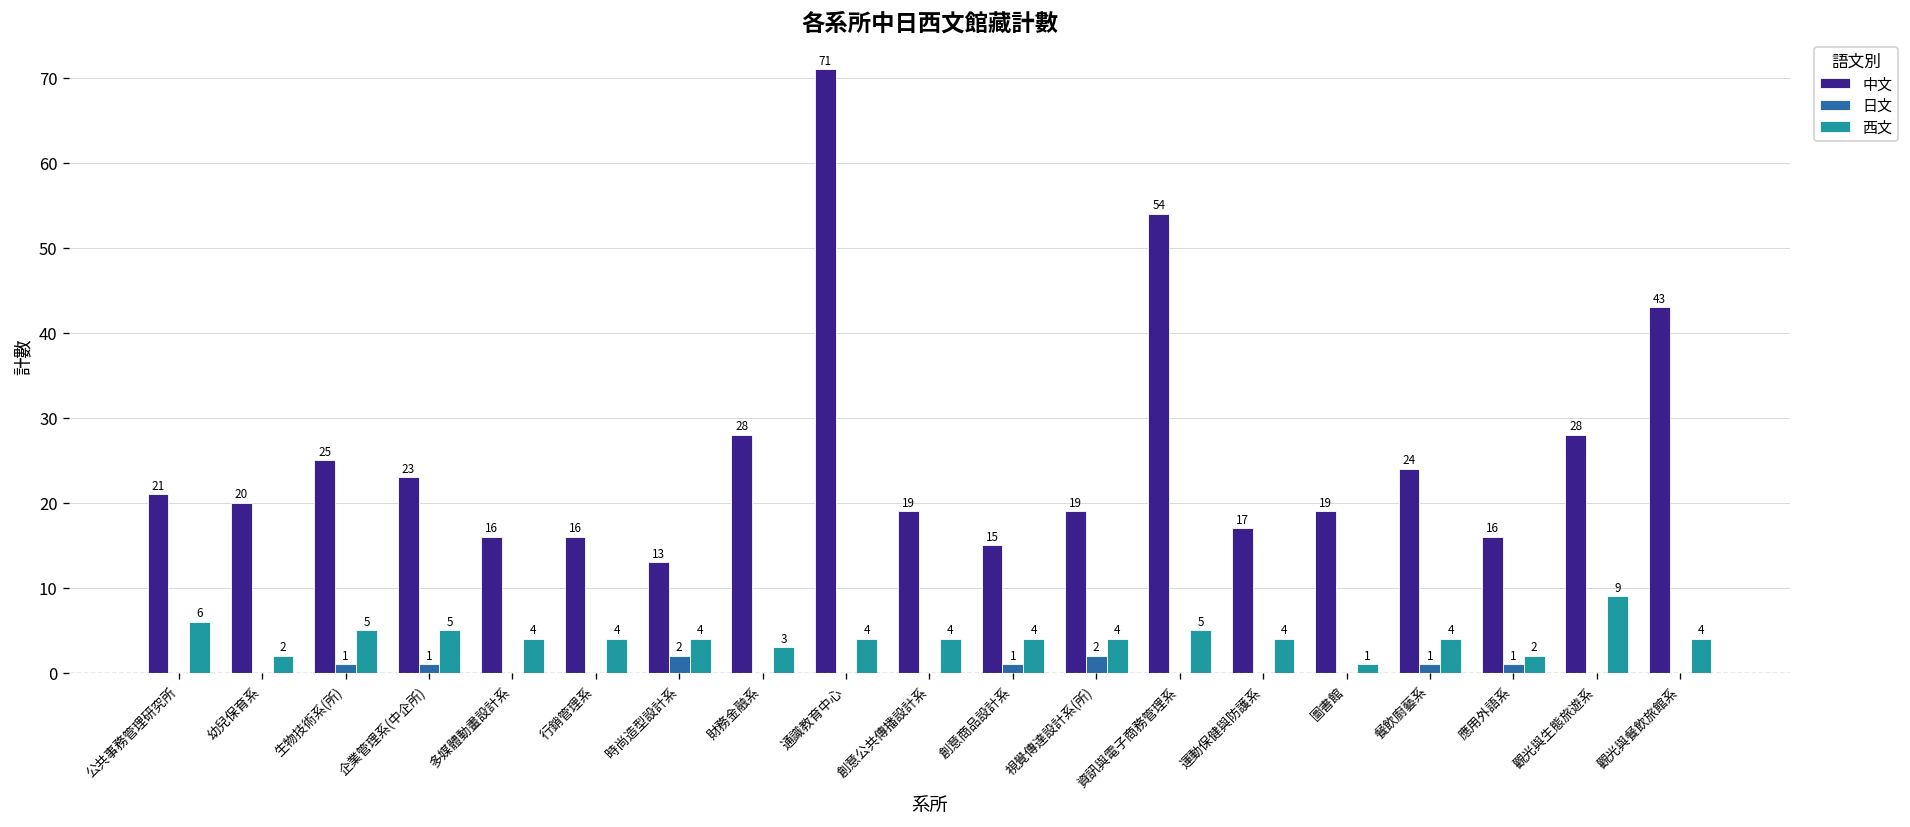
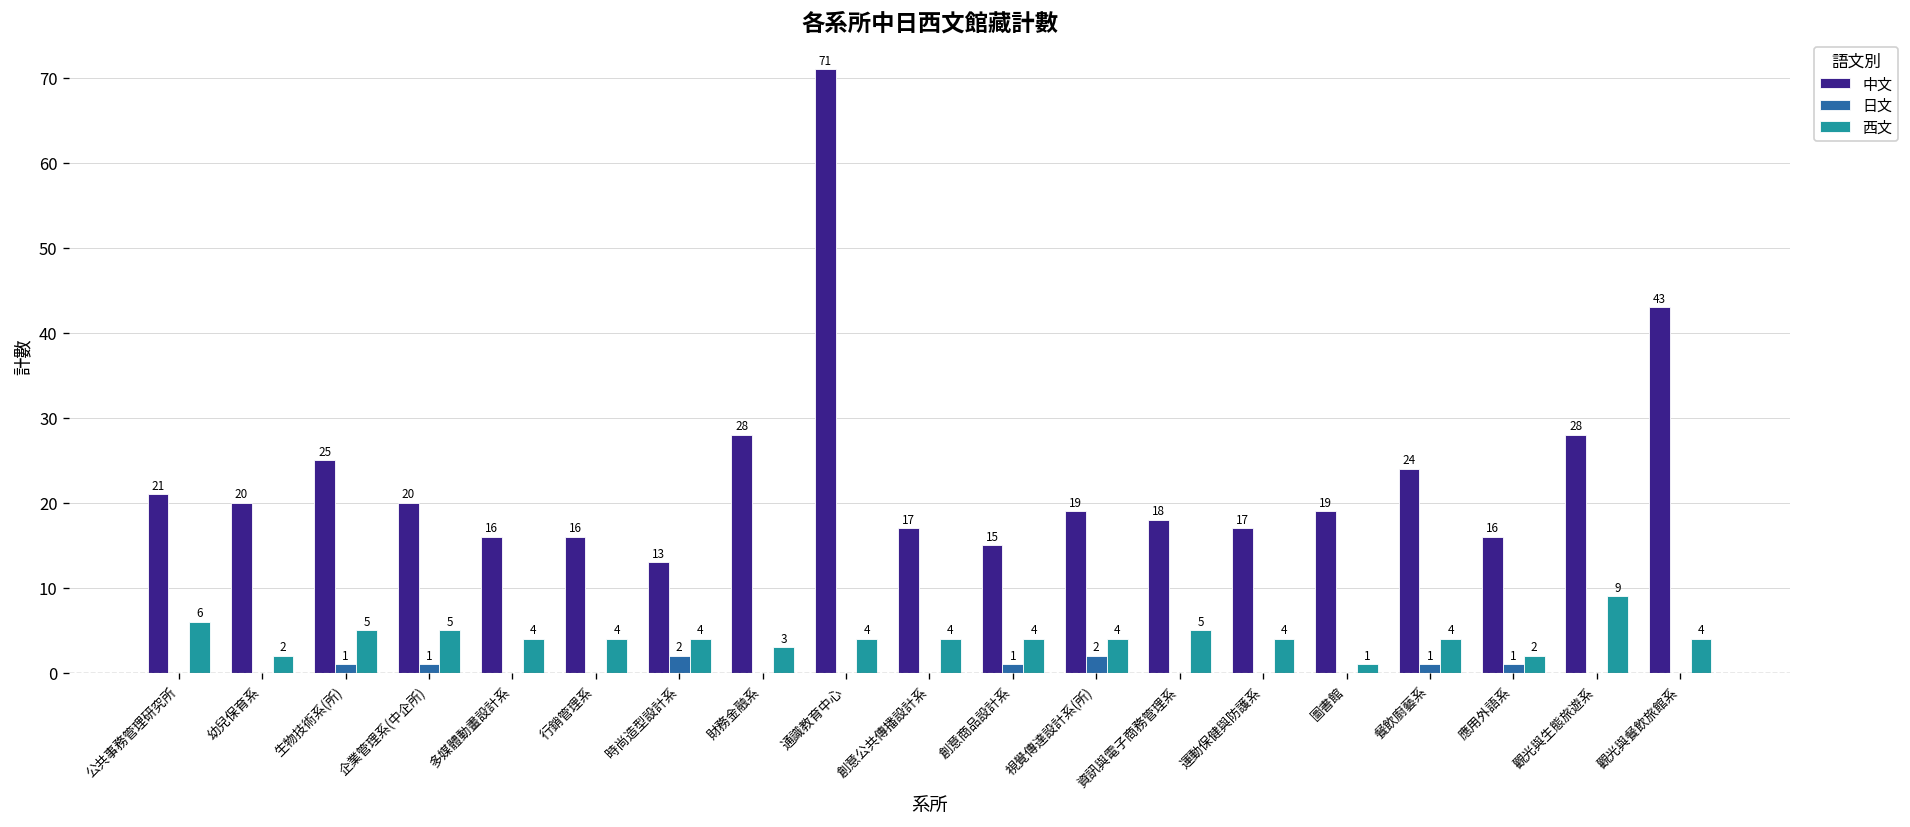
  {
    "中文": {
      "公共事務管理研究所": 21,
      "幼兒保育系": 20,
      "生物技術系(所)": 25,
-     "企業管理系(中企所)": 23,
+     "企業管理系(中企所)": 20,
      "多媒體動畫設計系": 16,
      "行銷管理系": 16,
      "時尚造型設計系": 13,
      "財務金融系": 28,
      "通識教育中心": 71,
-     "創意公共傳播設計系": 19,
+     "創意公共傳播設計系": 17,
      "創意商品設計系": 15,
      "視覺傳達設計系(所)": 19,
-     "資訊與電子商務管理系": 54,
+     "資訊與電子商務管理系": 18,
      "運動保健與防護系": 17,
      "圖書館": 19,
      "餐飲廚藝系": 24,
      "應用外語系": 16,
      "觀光與生態旅遊系": 28,
      "觀光與餐飲旅館系": 43
    }
  }
